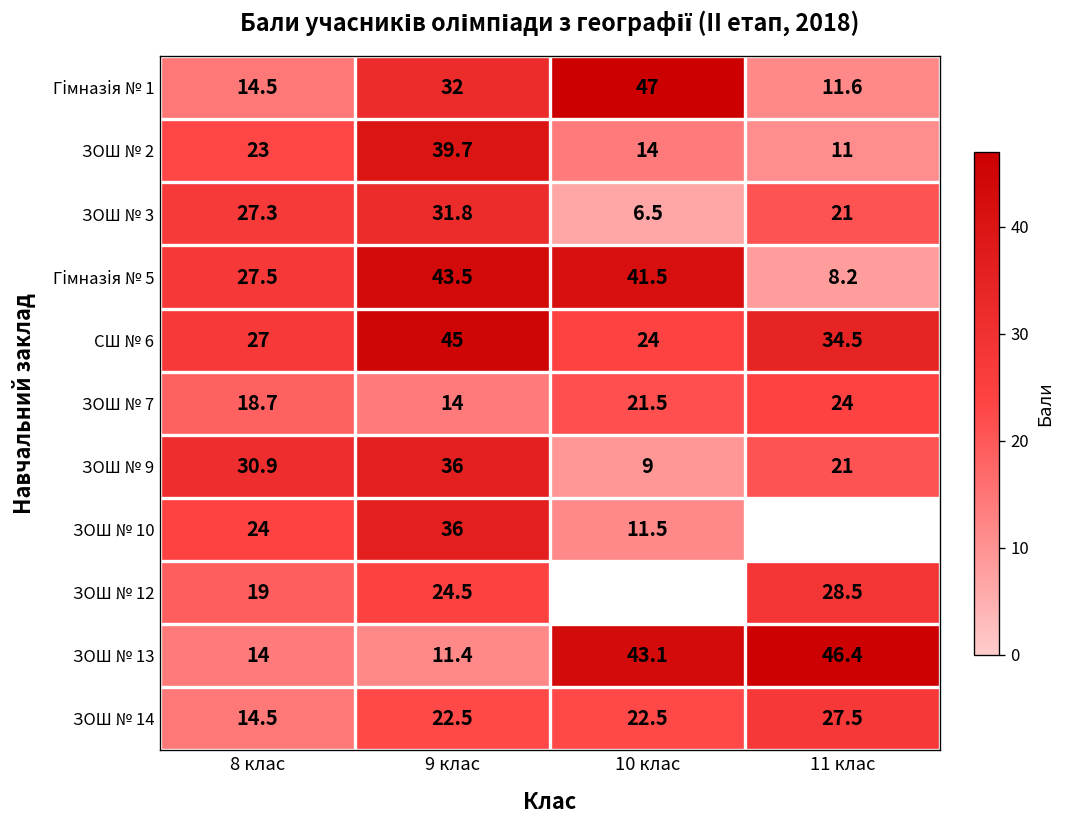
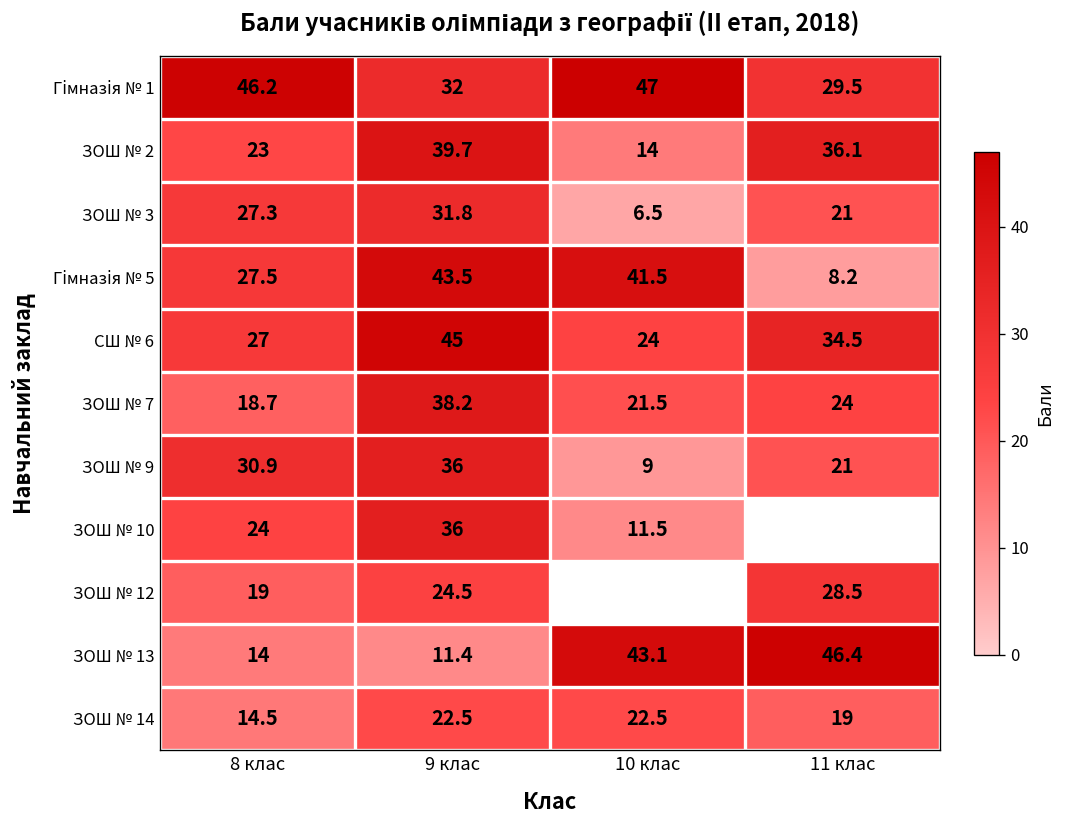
  {
    "Гімназія № 1": {
-     "8 клас": 14.5,
+     "8 клас": 46.2,
      "9 клас": 32,
      "10 клас": 47,
-     "11 клас": 11.6
+     "11 клас": 29.5
    },
    "ЗОШ № 2": {
      "8 клас": 23,
      "9 клас": 39.7,
      "10 клас": 14,
-     "11 клас": 11
+     "11 клас": 36.1
    },
    "ЗОШ № 3": {
      "8 клас": 27.3,
      "9 клас": 31.8,
      "10 клас": 6.5,
      "11 клас": 21
    },
    "Гімназія № 5": {
      "8 клас": 27.5,
      "9 клас": 43.5,
      "10 клас": 41.5,
      "11 клас": 8.2
    },
    "СШ № 6": {
      "8 клас": 27,
      "9 клас": 45,
      "10 клас": 24,
      "11 клас": 34.5
    },
    "ЗОШ № 7": {
      "8 клас": 18.7,
-     "9 клас": 14,
+     "9 клас": 38.2,
      "10 клас": 21.5,
      "11 клас": 24
    },
    "ЗОШ № 9": {
      "8 клас": 30.9,
      "9 клас": 36,
      "10 клас": 9,
      "11 клас": 21
    },
    "ЗОШ № 10": {
      "8 клас": 24,
      "9 клас": 36,
      "10 клас": 11.5
    },
    "ЗОШ № 12": {
      "8 клас": 19,
      "9 клас": 24.5,
      "11 клас": 28.5
    },
    "ЗОШ № 13": {
      "8 клас": 14,
      "9 клас": 11.4,
      "10 клас": 43.1,
      "11 клас": 46.4
    },
    "ЗОШ № 14": {
      "8 клас": 14.5,
      "9 клас": 22.5,
      "10 клас": 22.5,
-     "11 клас": 27.5
+     "11 клас": 19
    }
  }
